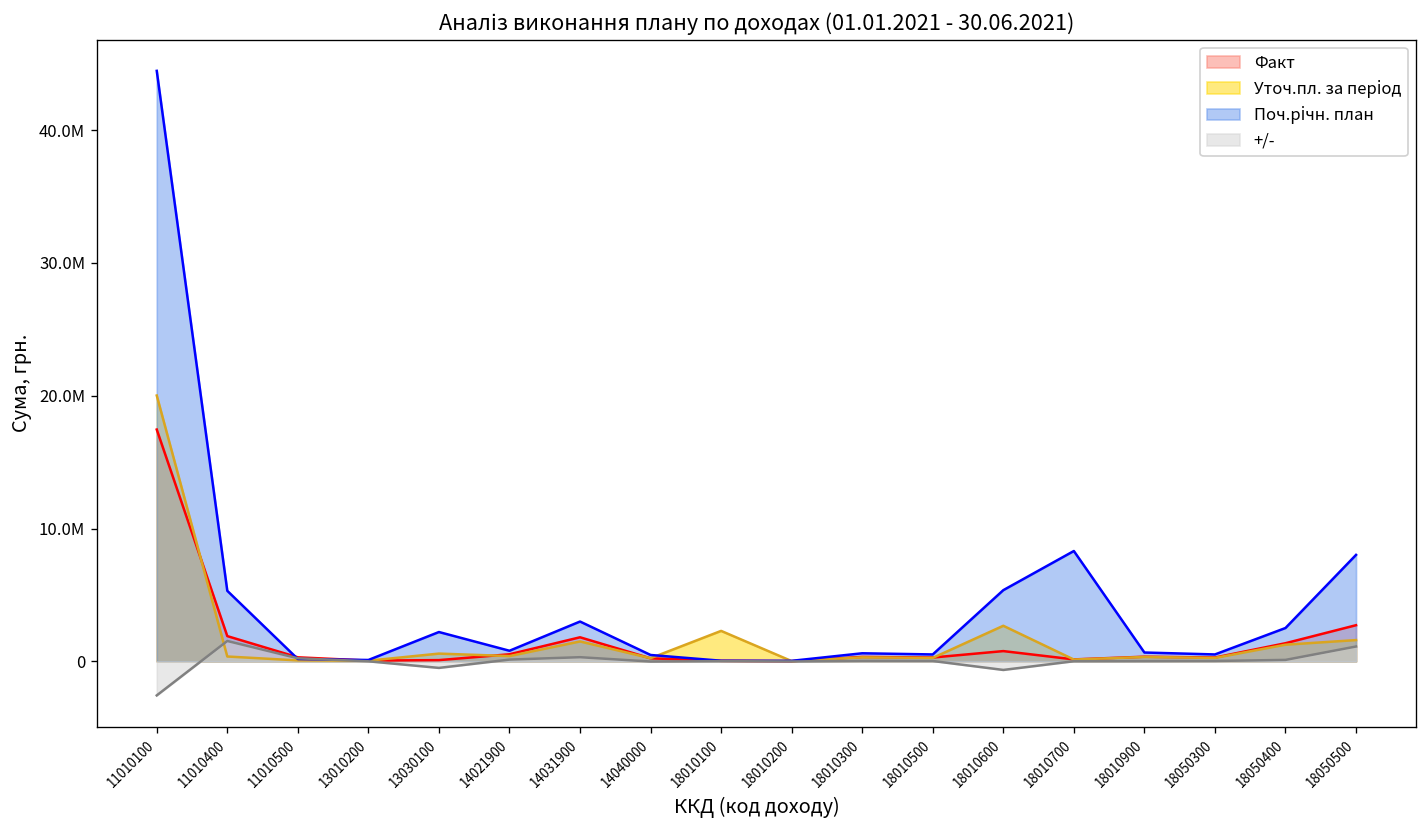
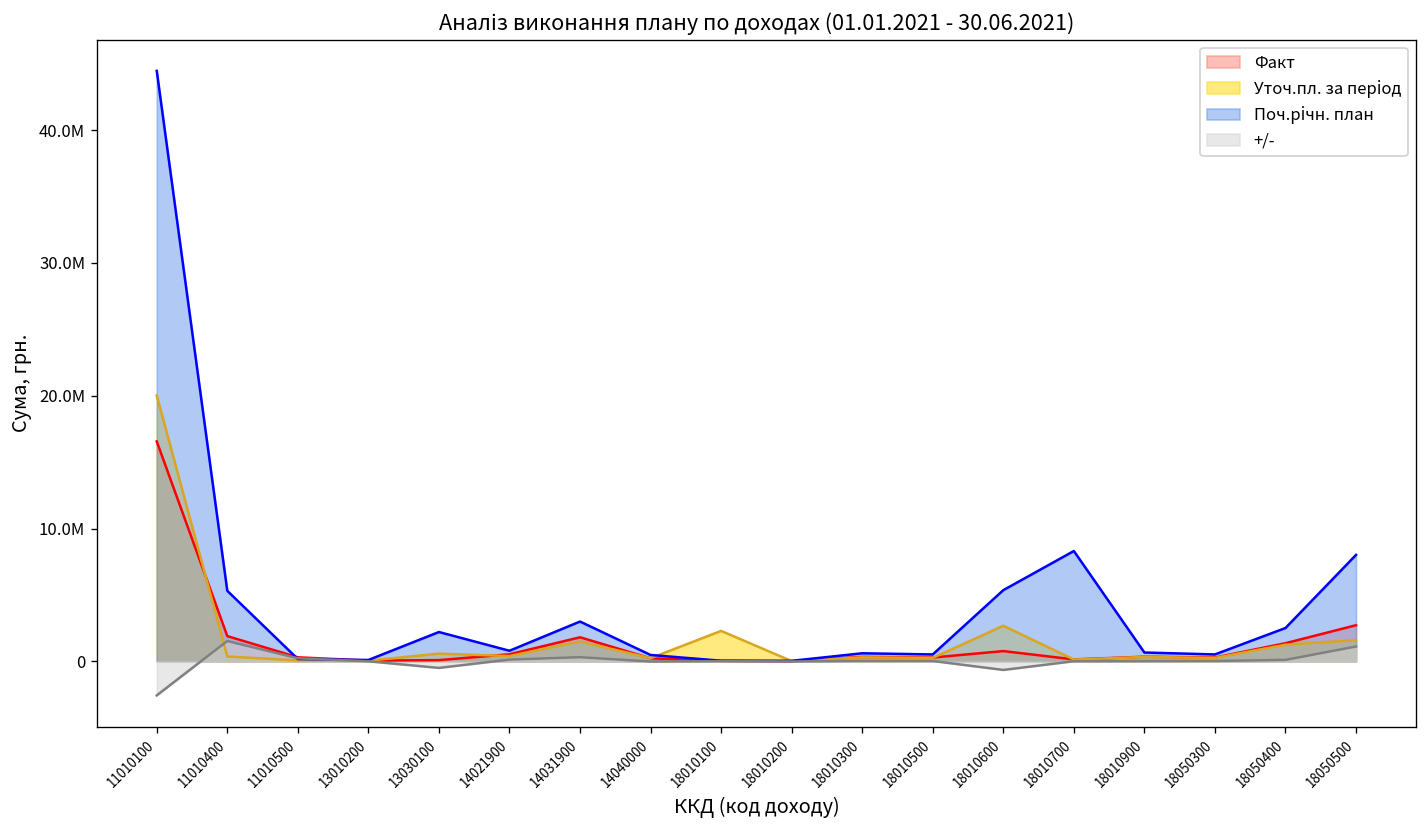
  {
    "Факт": {
-     "11010100": 17500000,
+     "11010100": 16600000,
      "11010400": 1900000,
      "14031900": 1800000,
      "18010600": 800000,
      "18050500": 2700000
    },
    "Уточ.пл. за період": {
      "11010100": 20000000,
      "11010400": 400000,
      "13030100": 600000,
      "14031900": 1500000,
      "18010100": 2300000,
      "18010600": 2700000,
      "18050500": 1600000
    },
    "Поч.річн. план": {
      "11010100": 44500000,
      "11010400": 5300000,
      "13030100": 2200000,
      "14021900": 800000,
      "14031900": 3000000,
      "14040000": 500000,
      "18010300": 600000,
      "18010600": 5400000,
      "18010700": 8300000,
      "18010900": 700000,
      "18050400": 2500000,
      "18050500": 8000000
    }
  }
